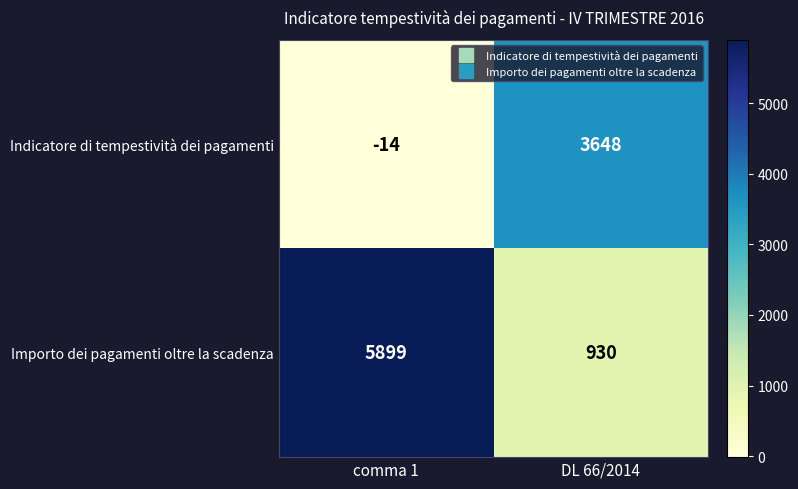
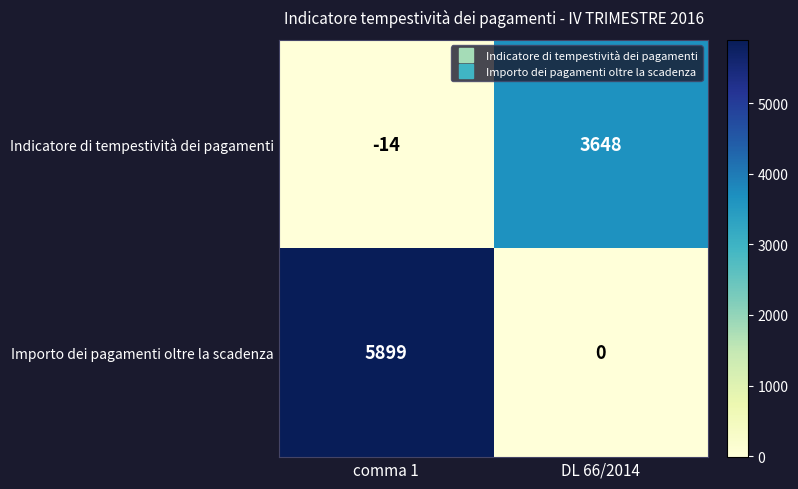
  {
    "Indicatore di tempestività dei pagamenti": {
      "comma 1": -14,
      "DL 66/2014": 3648
    },
    "Importo dei pagamenti oltre la scadenza": {
      "comma 1": 5899,
-     "DL 66/2014": 930
+     "DL 66/2014": 0
    }
  }
